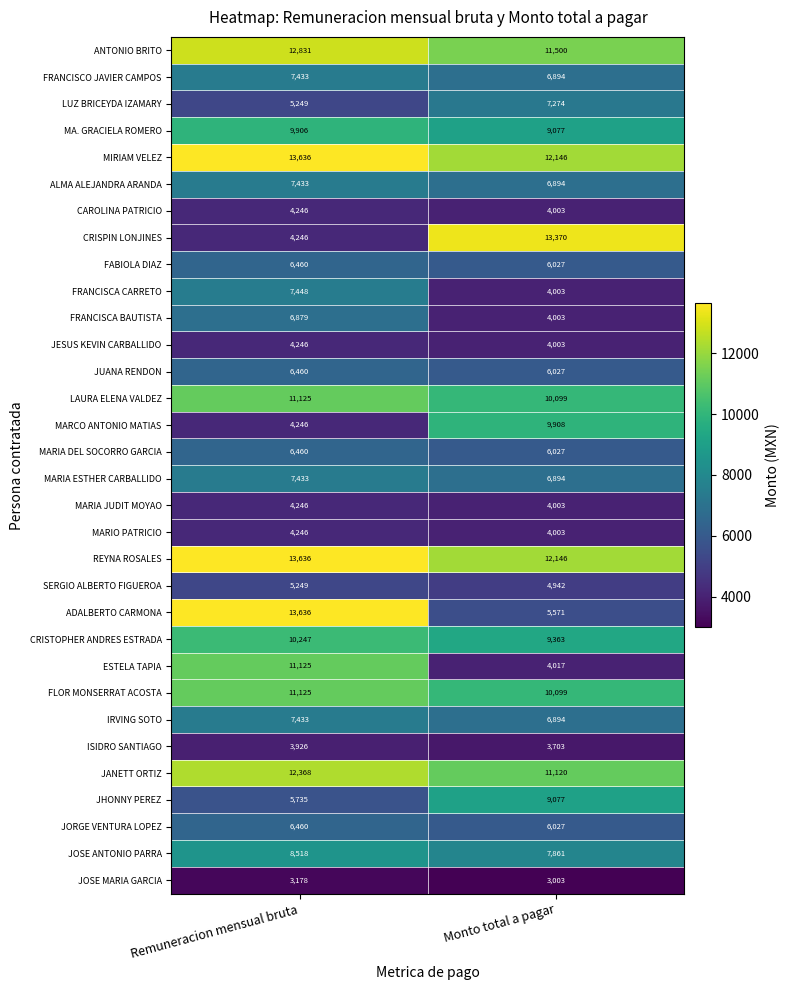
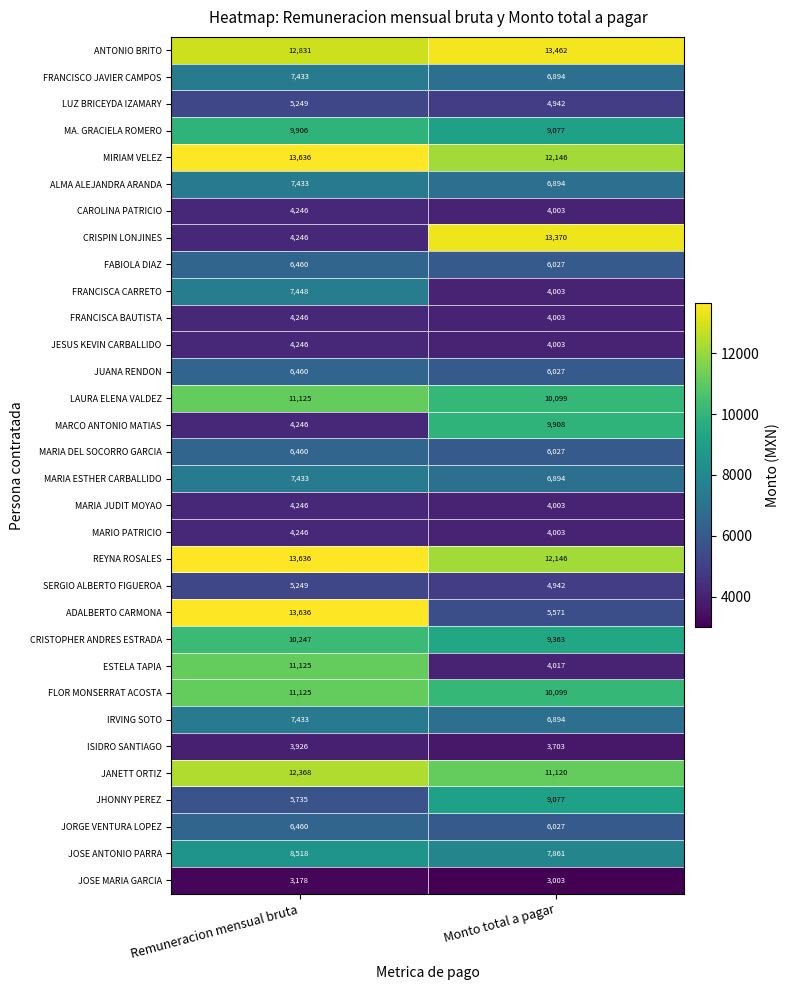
  {
    "ANTONIO BRITO": {
      "Remuneracion mensual bruta": "12,831",
-     "Monto total a pagar": "11,500"
+     "Monto total a pagar": "13,462"
    },
    "FRANCISCO JAVIER CAMPOS": {
      "Remuneracion mensual bruta": "7,433",
      "Monto total a pagar": "6,894"
    },
    "LUZ BRICEYDA IZAMARY": {
      "Remuneracion mensual bruta": "5,249",
-     "Monto total a pagar": "7,274"
+     "Monto total a pagar": "4,942"
    },
    "MA. GRACIELA ROMERO": {
      "Remuneracion mensual bruta": "9,906",
      "Monto total a pagar": "9,077"
    },
    "MIRIAM VELEZ": {
      "Remuneracion mensual bruta": "13,636",
      "Monto total a pagar": "12,146"
    },
    "ALMA ALEJANDRA ARANDA": {
      "Remuneracion mensual bruta": "7,433",
      "Monto total a pagar": "6,894"
    },
    "CAROLINA PATRICIO": {
      "Remuneracion mensual bruta": "4,246",
      "Monto total a pagar": "4,003"
    },
    "CRISPIN LONJINES": {
      "Remuneracion mensual bruta": "4,246",
      "Monto total a pagar": "13,370"
    },
    "FABIOLA DIAZ": {
      "Remuneracion mensual bruta": "6,460",
      "Monto total a pagar": "6,027"
    },
    "FRANCISCA CARRETO": {
      "Remuneracion mensual bruta": "7,448",
      "Monto total a pagar": "4,003"
    },
    "FRANCISCA BAUTISTA": {
-     "Remuneracion mensual bruta": "6,879",
+     "Remuneracion mensual bruta": "4,246",
      "Monto total a pagar": "4,003"
    },
    "JESUS KEVIN CARBALLIDO": {
      "Remuneracion mensual bruta": "4,246",
      "Monto total a pagar": "4,003"
    },
    "JUANA RENDON": {
      "Remuneracion mensual bruta": "6,460",
      "Monto total a pagar": "6,027"
    },
    "LAURA ELENA VALDEZ": {
      "Remuneracion mensual bruta": "11,125",
      "Monto total a pagar": "10,099"
    },
    "MARCO ANTONIO MATIAS": {
      "Remuneracion mensual bruta": "4,246",
      "Monto total a pagar": "9,908"
    },
    "MARIA DEL SOCORRO GARCIA": {
      "Remuneracion mensual bruta": "6,460",
      "Monto total a pagar": "6,027"
    },
    "MARIA ESTHER CARBALLIDO": {
      "Remuneracion mensual bruta": "7,433",
      "Monto total a pagar": "6,894"
    },
    "MARIA JUDIT MOYAO": {
      "Remuneracion mensual bruta": "4,246",
      "Monto total a pagar": "4,003"
    },
    "MARIO PATRICIO": {
      "Remuneracion mensual bruta": "4,246",
      "Monto total a pagar": "4,003"
    },
    "REYNA ROSALES": {
      "Remuneracion mensual bruta": "13,636",
      "Monto total a pagar": "12,146"
    },
    "SERGIO ALBERTO FIGUEROA": {
      "Remuneracion mensual bruta": "5,249",
      "Monto total a pagar": "4,942"
    },
    "ADALBERTO CARMONA": {
      "Remuneracion mensual bruta": "13,636",
      "Monto total a pagar": "5,571"
    },
    "CRISTOPHER ANDRES ESTRADA": {
      "Remuneracion mensual bruta": "10,247",
      "Monto total a pagar": "9,363"
    },
    "ESTELA TAPIA": {
      "Remuneracion mensual bruta": "11,125",
      "Monto total a pagar": "4,017"
    },
    "FLOR MONSERRAT ACOSTA": {
      "Remuneracion mensual bruta": "11,125",
      "Monto total a pagar": "10,099"
    },
    "IRVING SOTO": {
      "Remuneracion mensual bruta": "7,433",
      "Monto total a pagar": "6,894"
    },
    "ISIDRO SANTIAGO": {
      "Remuneracion mensual bruta": "3,926",
      "Monto total a pagar": "3,703"
    },
    "JANETT ORTIZ": {
      "Remuneracion mensual bruta": "12,368",
      "Monto total a pagar": "11,120"
    },
    "JHONNY PEREZ": {
      "Remuneracion mensual bruta": "5,735",
      "Monto total a pagar": "9,077"
    },
    "JORGE VENTURA LOPEZ": {
      "Remuneracion mensual bruta": "6,460",
      "Monto total a pagar": "6,027"
    },
    "JOSE ANTONIO PARRA": {
      "Remuneracion mensual bruta": "8,518",
      "Monto total a pagar": "7,861"
    },
    "JOSE MARIA GARCIA": {
      "Remuneracion mensual bruta": "3,178",
      "Monto total a pagar": "3,003"
    }
  }
